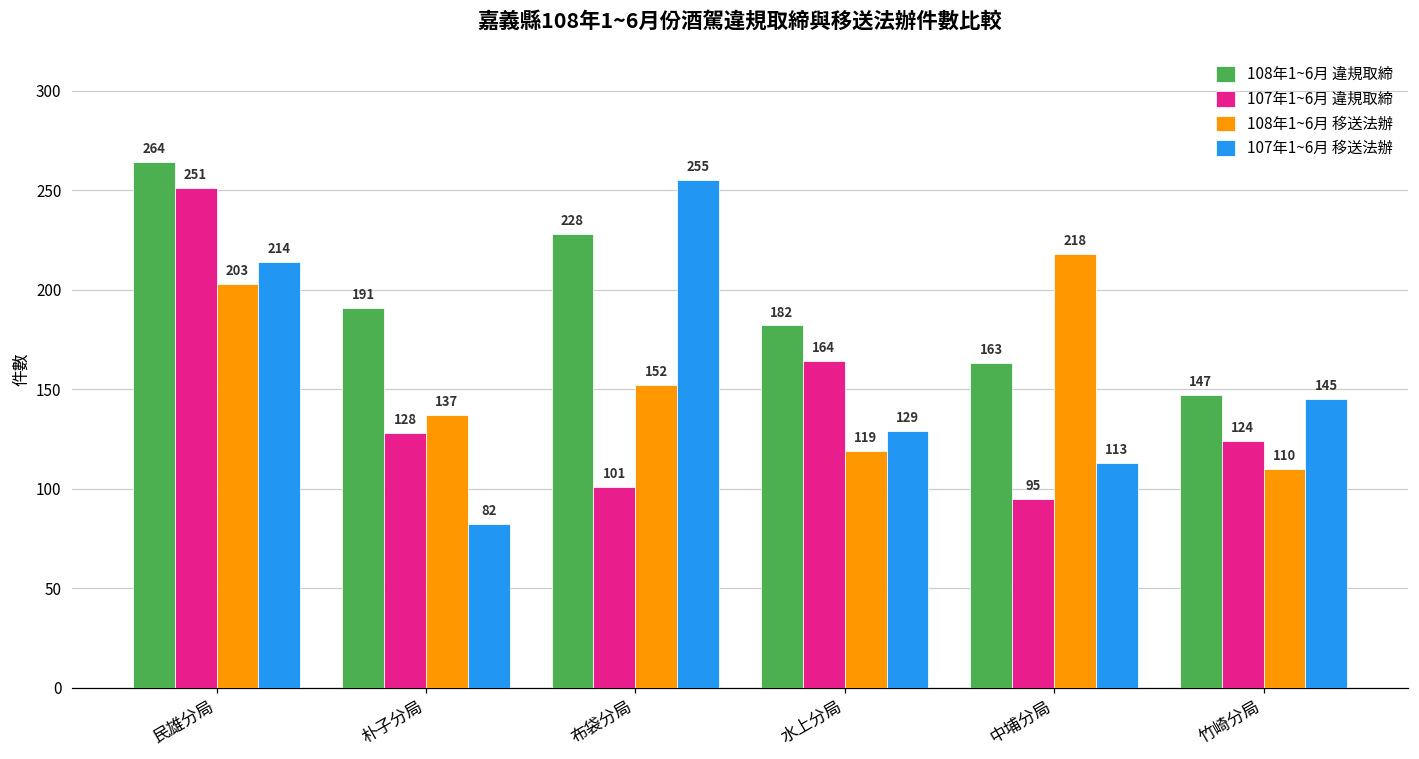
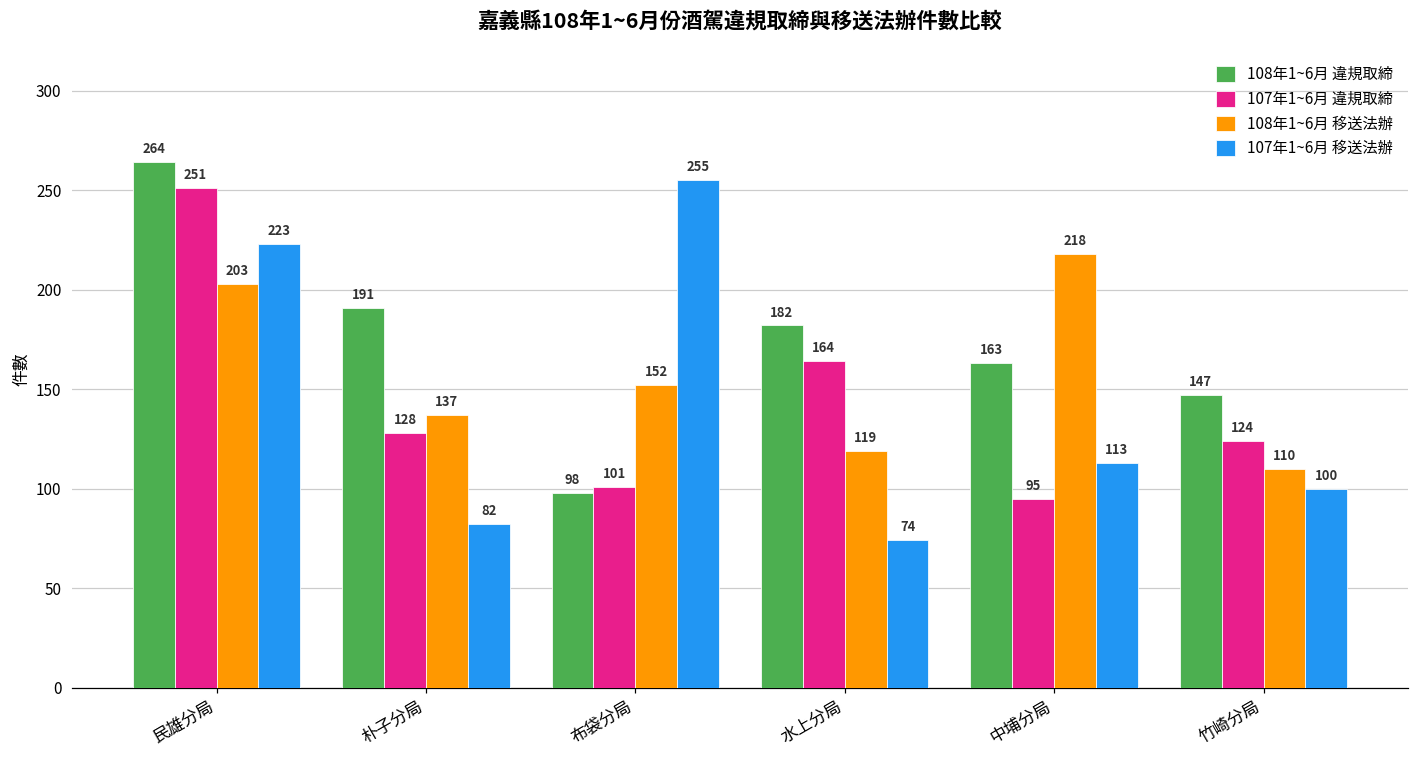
  {
    "108年1~6月 違規取締": {
      "民雄分局": 264,
      "朴子分局": 191,
-     "布袋分局": 228,
+     "布袋分局": 98,
      "水上分局": 182,
      "中埔分局": 163,
      "竹崎分局": 147
    },
    "107年1~6月 違規取締": {
      "民雄分局": 251,
      "朴子分局": 128,
      "布袋分局": 101,
      "水上分局": 164,
      "中埔分局": 95,
      "竹崎分局": 124
    },
    "108年1~6月 移送法辦": {
      "民雄分局": 203,
      "朴子分局": 137,
      "布袋分局": 152,
      "水上分局": 119,
      "中埔分局": 218,
      "竹崎分局": 110
    },
    "107年1~6月 移送法辦": {
-     "民雄分局": 214,
+     "民雄分局": 223,
      "朴子分局": 82,
      "布袋分局": 255,
-     "水上分局": 129,
+     "水上分局": 74,
      "中埔分局": 113,
-     "竹崎分局": 145
+     "竹崎分局": 100
    }
  }
